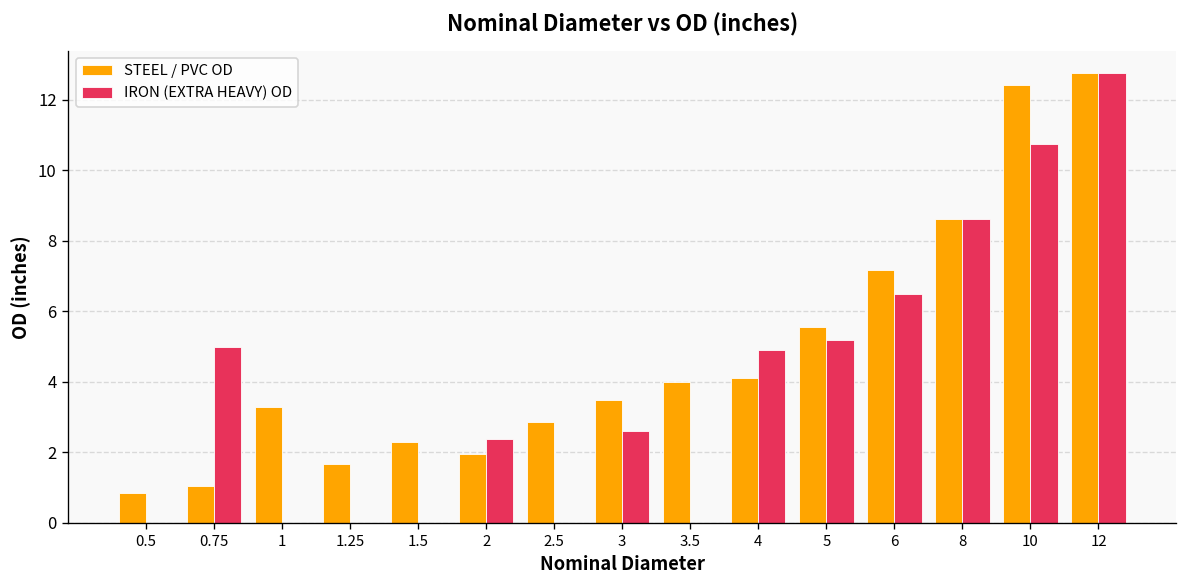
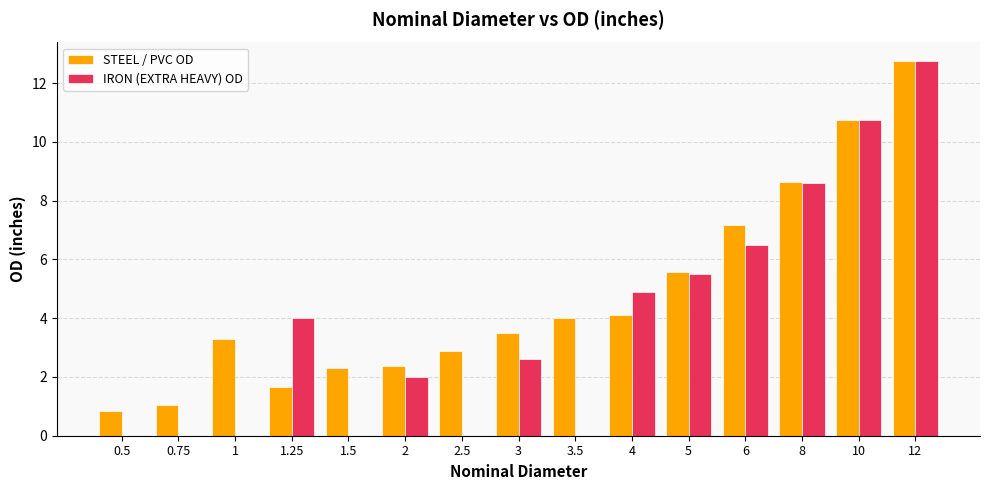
  {
    "STEEL / PVC OD": {
      "0.5": 0.8,
      "0.75": 1.1,
      "1": 3.3,
      "1.25": 1.7,
      "1.5": 2.3,
-     "2": 2.0,
+     "2": 2.4,
      "2.5": 2.9,
      "3": 3.5,
      "3.5": 4.0,
      "4": 4.1,
      "5": 5.6,
      "6": 7.2,
      "8": 8.6,
-     "10": 12.4,
+     "10": 10.8,
      "12": 12.8
    },
    "IRON (EXTRA HEAVY) OD": {
      "0.5": 0.0,
-     "0.75": 5,
+     "0.75": 0,
      "1": 0.0,
-     "1.25": 0,
+     "1.25": 4,
      "1.5": 0.0,
-     "2": 2.4,
+     "2": 2.0,
      "2.5": 0.0,
      "3": 2.6,
      "3.5": 0.0,
      "4": 4.9,
-     "5": 5.2,
+     "5": 5.5,
      "6": 6.5,
      "8": 8.6,
      "10": 10.8,
      "12": 12.8
    }
  }
